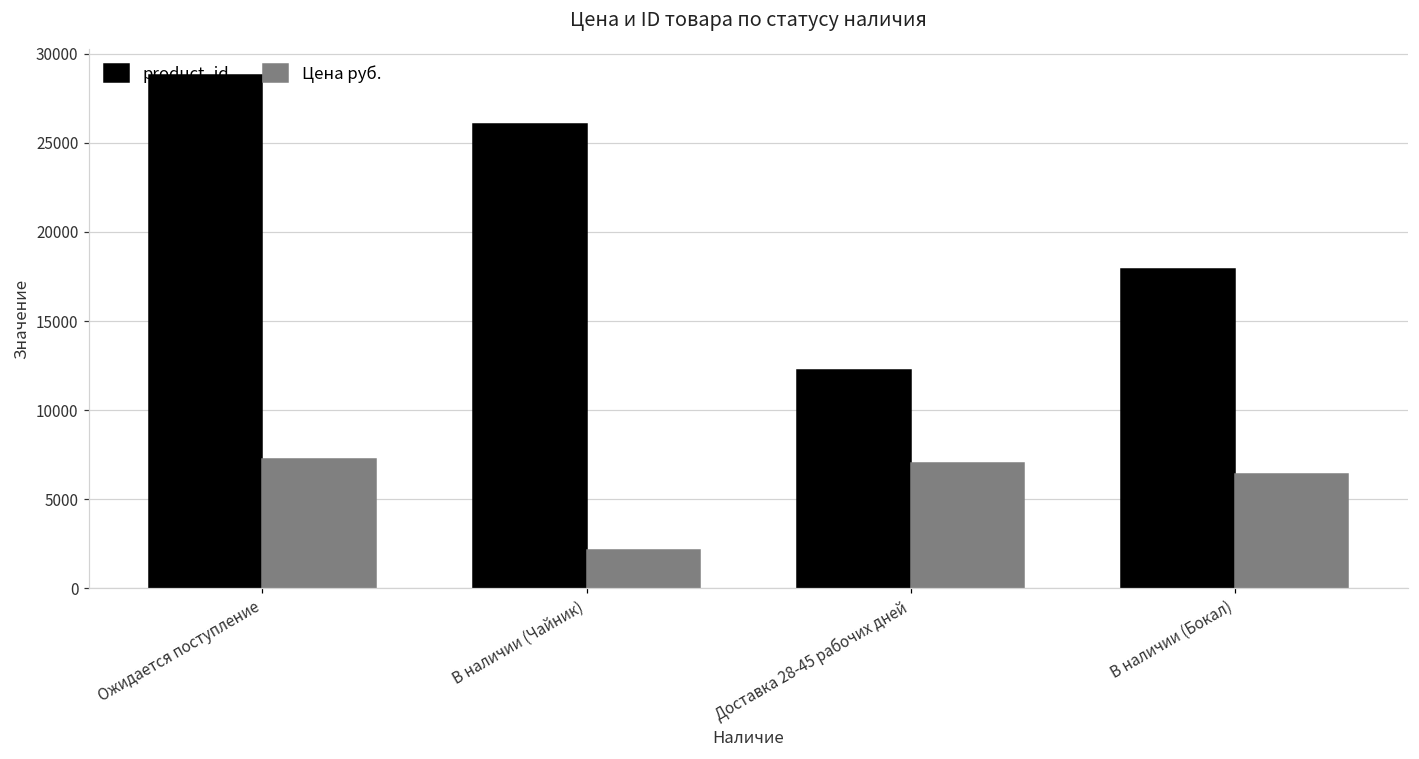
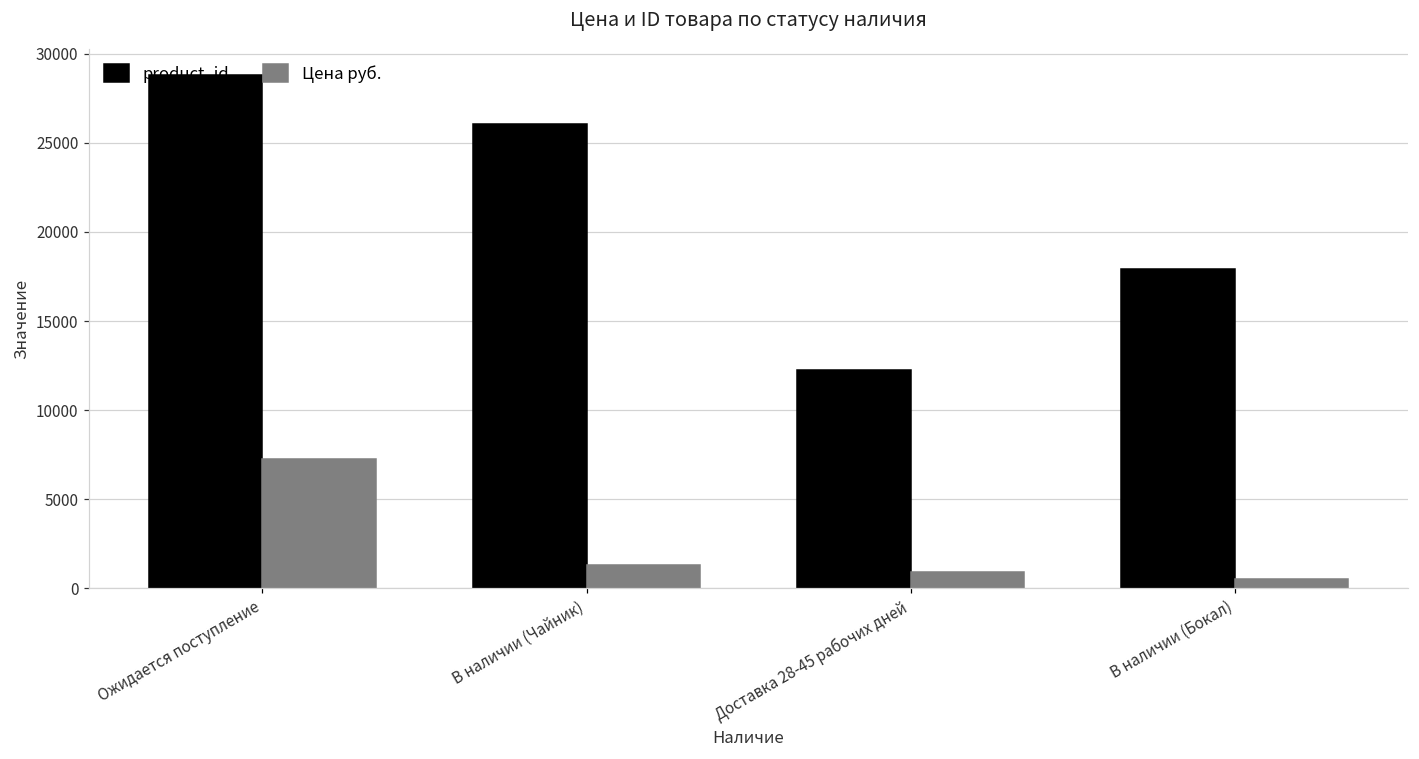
  {
    "product_id": {
      "Ожидается поступление": 28800,
      "В наличии (Чайник)": 26100,
      "Доставка 28-45 рабочих дней": 12300,
      "В наличии (Бокал)": 17900
    },
    "Цена руб.": {
      "Ожидается поступление": 7300,
-     "В наличии (Чайник)": 2200,
-     "Доставка 28-45 рабочих дней": 7000,
-     "В наличии (Бокал)": 6400
+     "В наличии (Чайник)": 1300,
+     "Доставка 28-45 рабочих дней": 900,
+     "В наличии (Бокал)": 500
    }
  }
